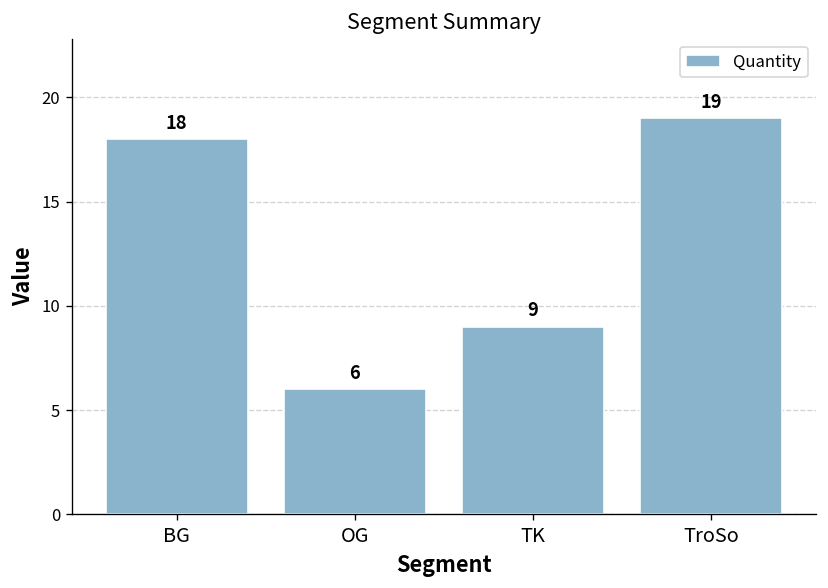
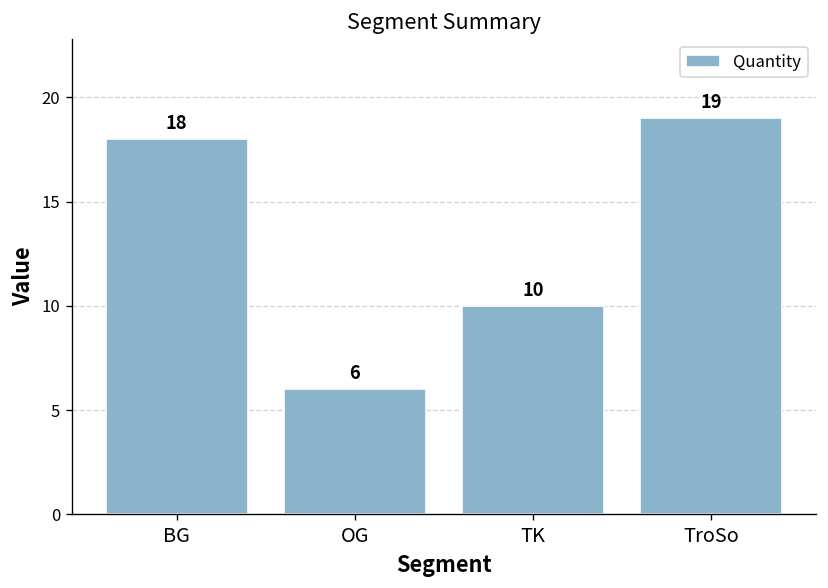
  {
    "BG": 18,
    "OG": 6,
-   "TK": 9,
+   "TK": 10,
    "TroSo": 19
  }
